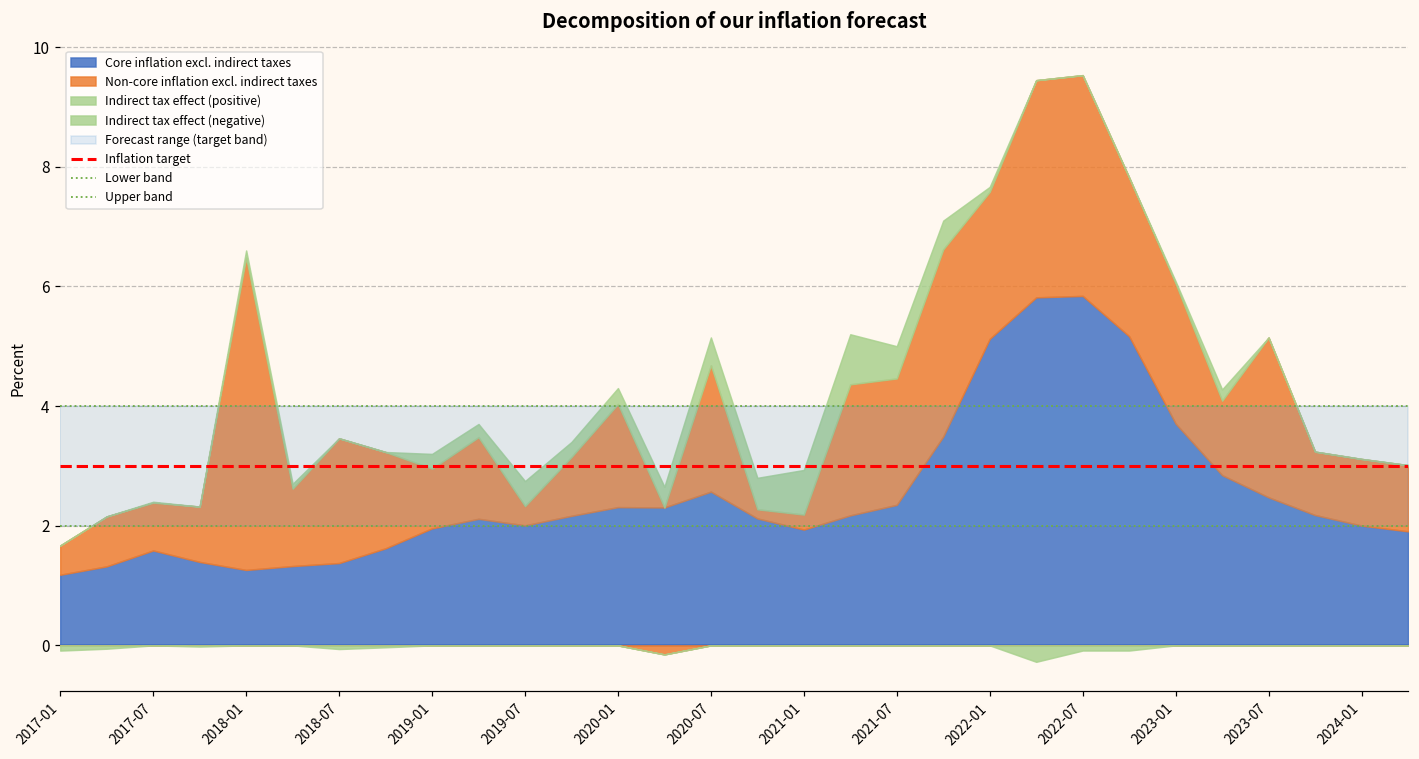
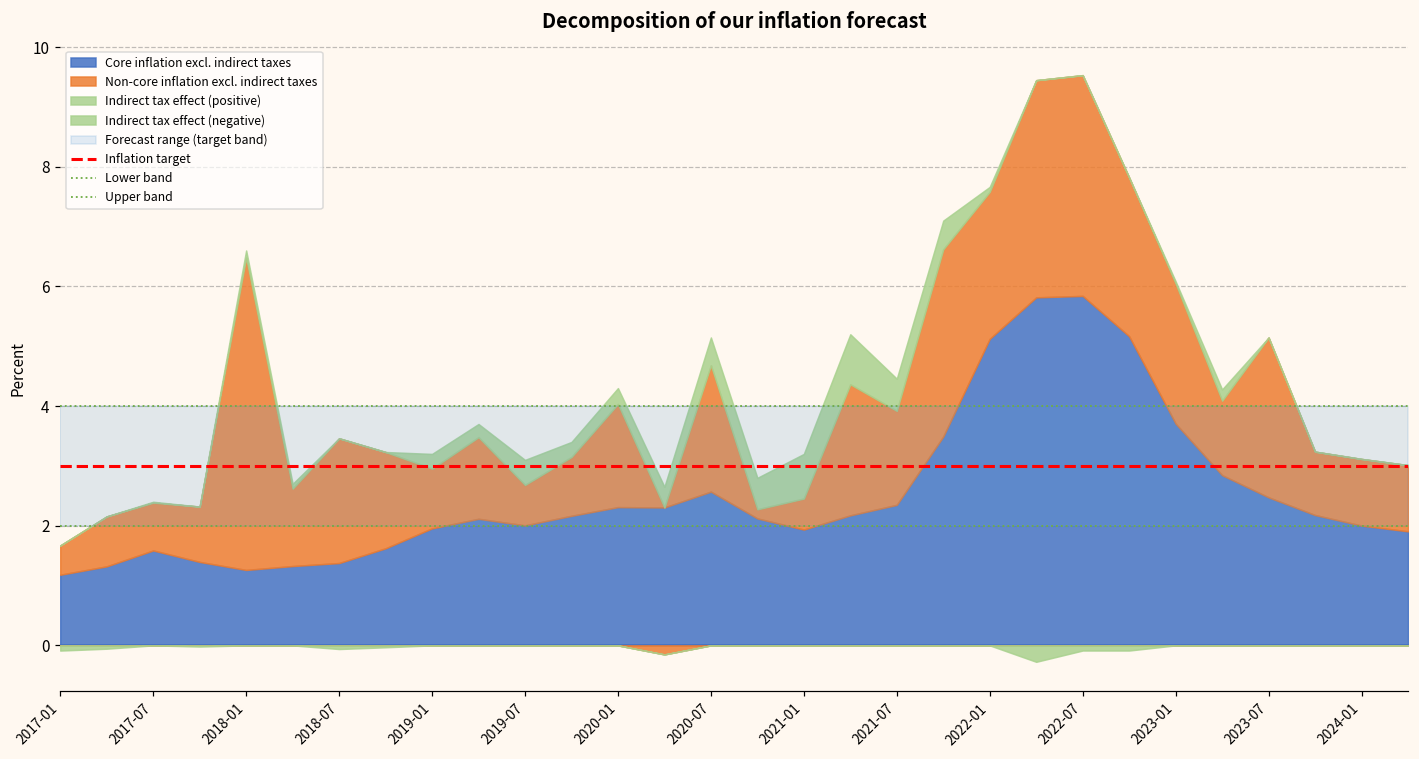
  {
    "Inflation target": {
      "2017-01": 3.0,
      "2017-07": 3.0,
      "2018-01": 3.0,
      "2018-07": 3.0,
      "2019-07": 3.0,
      "2020-01": 3.0,
      "2020-07": 3.0,
      "2021-01": 3.0,
      "2021-07": 3.0,
      "2022-01": 3.0,
      "2022-07": 3.0,
      "2023-01": 3.0,
      "2023-07": 3.0,
      "2024-01": 3.0
    },
    "Lower band": {
      "2017-01": 2.0,
      "2017-07": 2.0,
      "2018-01": 2.0,
      "2018-07": 2.0,
      "2020-01": 2.0,
      "2020-07": 2.0,
      "2021-01": 2.0,
      "2021-07": 2.0,
      "2022-01": 2.0,
      "2022-07": 2.0,
      "2023-01": 2.0,
      "2023-07": 2.0
    },
    "Non-core inflation excl. indirect taxes": {
      "2018-01": 5.2,
-     "2019-07": 0.3,
+     "2019-07": 0.7,
      "2020-07": 2.1,
-     "2021-01": 0.3,
-     "2021-07": 2.1,
+     "2021-01": 0.5,
+     "2021-07": 1.6,
      "2022-01": 2.5
    }
  }
